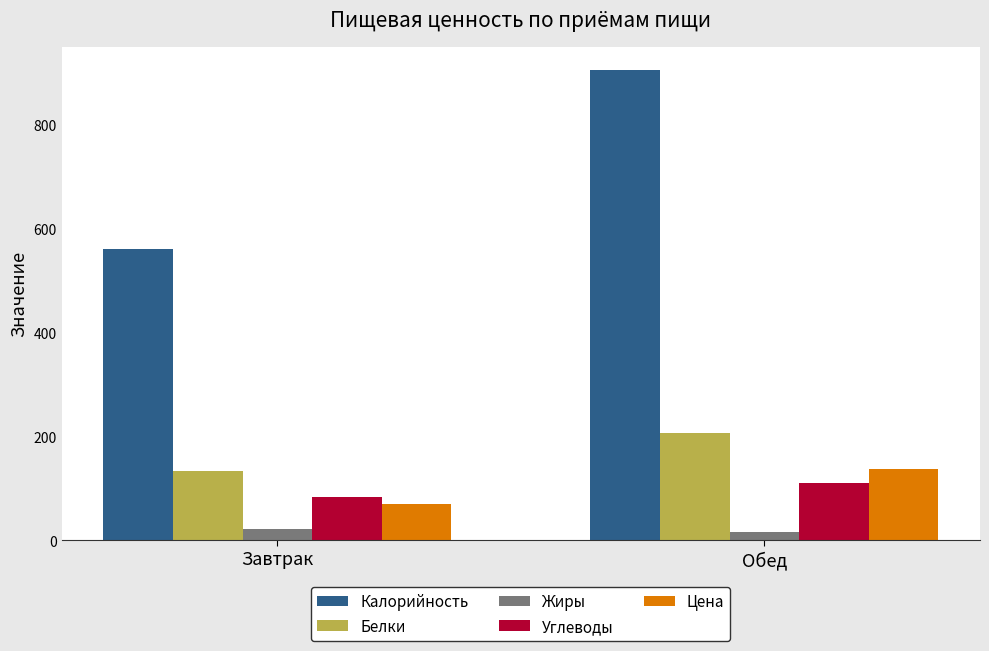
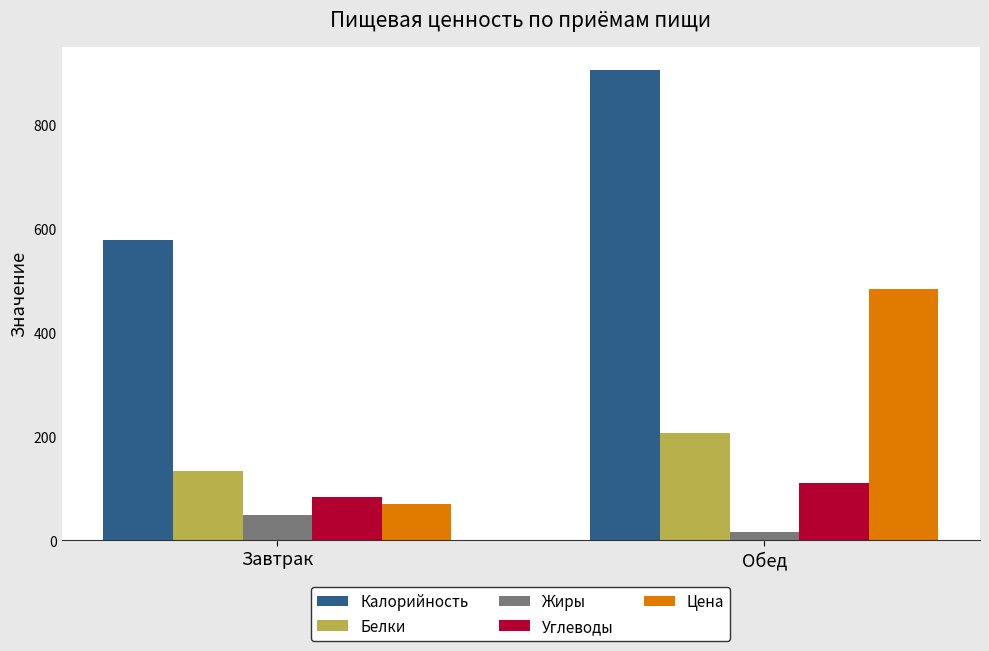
  {
    "Калорийность": {
-     "Завтрак": 560,
+     "Завтрак": 580,
      "Обед": 900
    },
    "Белки": {
      "Завтрак": 130,
      "Обед": 210
    },
    "Жиры": {
-     "Завтрак": 20,
+     "Завтрак": 50,
      "Обед": 20
    },
    "Углеводы": {
      "Завтрак": 80,
      "Обед": 110
    },
    "Цена": {
      "Завтрак": 70,
-     "Обед": 140
+     "Обед": 480
    }
  }
